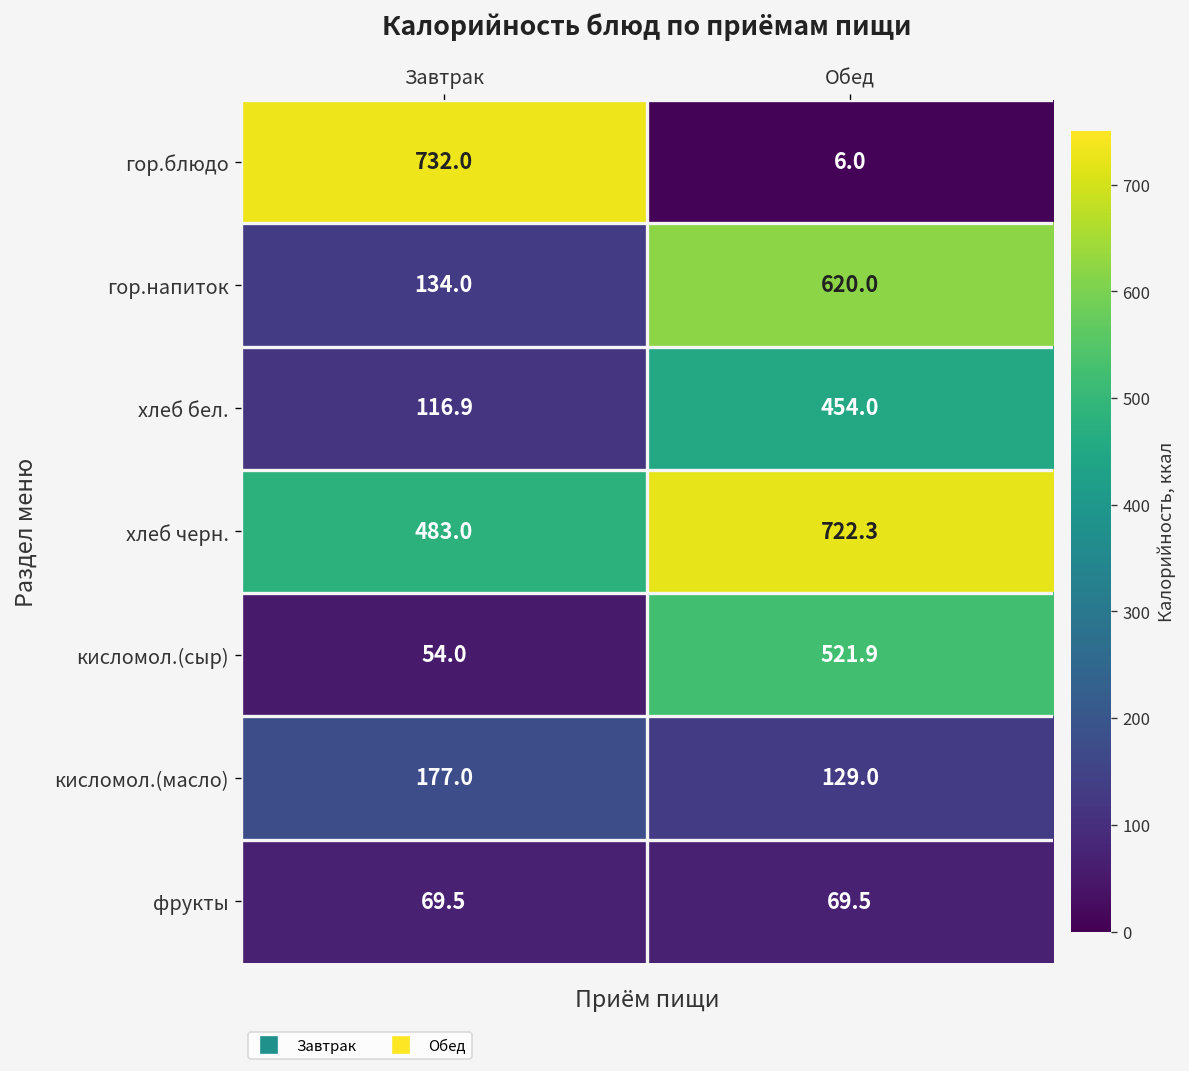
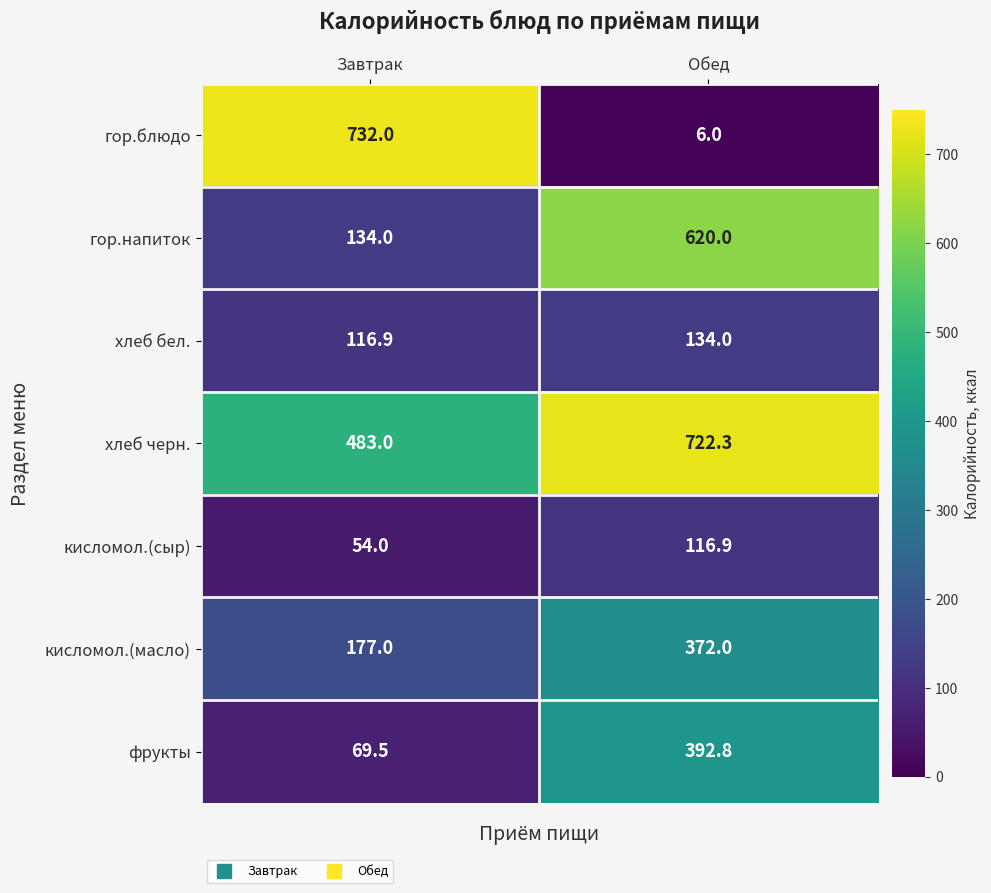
  {
    "гор.блюдо": {
      "Завтрак": 732.0,
      "Обед": 6.0
    },
    "гор.напиток": {
      "Завтрак": 134.0,
      "Обед": 620.0
    },
    "хлеб бел.": {
      "Завтрак": 116.9,
-     "Обед": 454.0
+     "Обед": 134.0
    },
    "хлеб черн.": {
      "Завтрак": 483.0,
      "Обед": 722.3
    },
    "кисломол.(сыр)": {
      "Завтрак": 54.0,
-     "Обед": 521.9
+     "Обед": 116.9
    },
    "кисломол.(масло)": {
      "Завтрак": 177.0,
-     "Обед": 129.0
+     "Обед": 372.0
    },
    "фрукты": {
      "Завтрак": 69.5,
-     "Обед": 69.5
+     "Обед": 392.8
    }
  }
